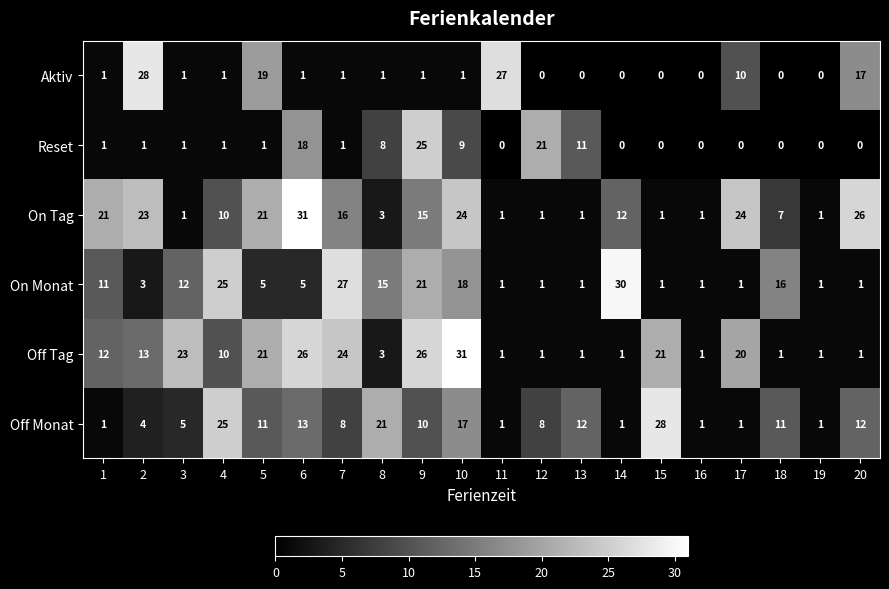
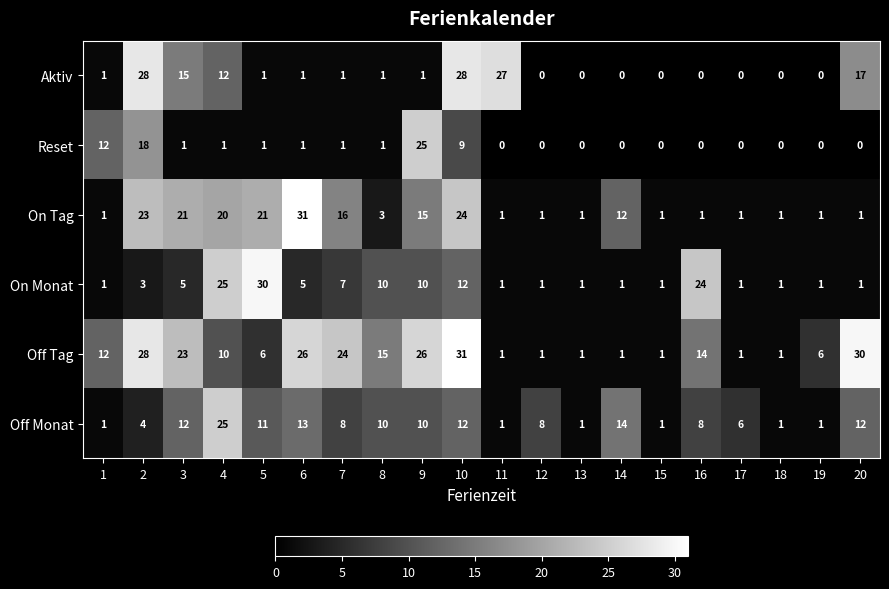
  {
    "Aktiv": {
      "1": 1,
      "2": 28,
-     "3": 1,
-     "4": 1,
-     "5": 19,
+     "3": 15,
+     "4": 12,
+     "5": 1,
      "6": 1,
      "7": 1,
      "8": 1,
      "9": 1,
-     "10": 1,
+     "10": 28,
      "11": 27,
      "12": 0,
      "13": 0,
      "14": 0,
      "15": 0,
      "16": 0,
-     "17": 10,
+     "17": 0,
      "18": 0,
      "19": 0,
      "20": 17
    },
    "Reset": {
-     "1": 1,
-     "2": 1,
+     "1": 12,
+     "2": 18,
      "3": 1,
      "4": 1,
      "5": 1,
-     "6": 18,
+     "6": 1,
      "7": 1,
-     "8": 8,
+     "8": 1,
      "9": 25,
      "10": 9,
      "11": 0,
-     "12": 21,
-     "13": 11,
+     "12": 0,
+     "13": 0,
      "14": 0,
      "15": 0,
      "16": 0,
      "17": 0,
      "18": 0,
      "19": 0,
      "20": 0
    },
    "On Tag": {
-     "1": 21,
+     "1": 1,
      "2": 23,
-     "3": 1,
-     "4": 10,
+     "3": 21,
+     "4": 20,
      "5": 21,
      "6": 31,
      "7": 16,
      "8": 3,
      "9": 15,
      "10": 24,
      "11": 1,
      "12": 1,
      "13": 1,
      "14": 12,
      "15": 1,
      "16": 1,
-     "17": 24,
-     "18": 7,
+     "17": 1,
+     "18": 1,
      "19": 1,
-     "20": 26
+     "20": 1
    },
    "On Monat": {
-     "1": 11,
+     "1": 1,
      "2": 3,
-     "3": 12,
+     "3": 5,
      "4": 25,
-     "5": 5,
+     "5": 30,
      "6": 5,
-     "7": 27,
-     "8": 15,
-     "9": 21,
-     "10": 18,
+     "7": 7,
+     "8": 10,
+     "9": 10,
+     "10": 12,
      "11": 1,
      "12": 1,
      "13": 1,
-     "14": 30,
+     "14": 1,
      "15": 1,
-     "16": 1,
+     "16": 24,
      "17": 1,
-     "18": 16,
+     "18": 1,
      "19": 1,
      "20": 1
    },
    "Off Tag": {
      "1": 12,
-     "2": 13,
+     "2": 28,
      "3": 23,
      "4": 10,
-     "5": 21,
+     "5": 6,
      "6": 26,
      "7": 24,
-     "8": 3,
+     "8": 15,
      "9": 26,
      "10": 31,
      "11": 1,
      "12": 1,
      "13": 1,
      "14": 1,
-     "15": 21,
-     "16": 1,
-     "17": 20,
+     "15": 1,
+     "16": 14,
+     "17": 1,
      "18": 1,
-     "19": 1,
-     "20": 1
+     "19": 6,
+     "20": 30
    },
    "Off Monat": {
      "1": 1,
      "2": 4,
-     "3": 5,
+     "3": 12,
      "4": 25,
      "5": 11,
      "6": 13,
      "7": 8,
-     "8": 21,
+     "8": 10,
      "9": 10,
-     "10": 17,
+     "10": 12,
      "11": 1,
      "12": 8,
-     "13": 12,
-     "14": 1,
-     "15": 28,
-     "16": 1,
-     "17": 1,
-     "18": 11,
+     "13": 1,
+     "14": 14,
+     "15": 1,
+     "16": 8,
+     "17": 6,
+     "18": 1,
      "19": 1,
      "20": 12
    }
  }
